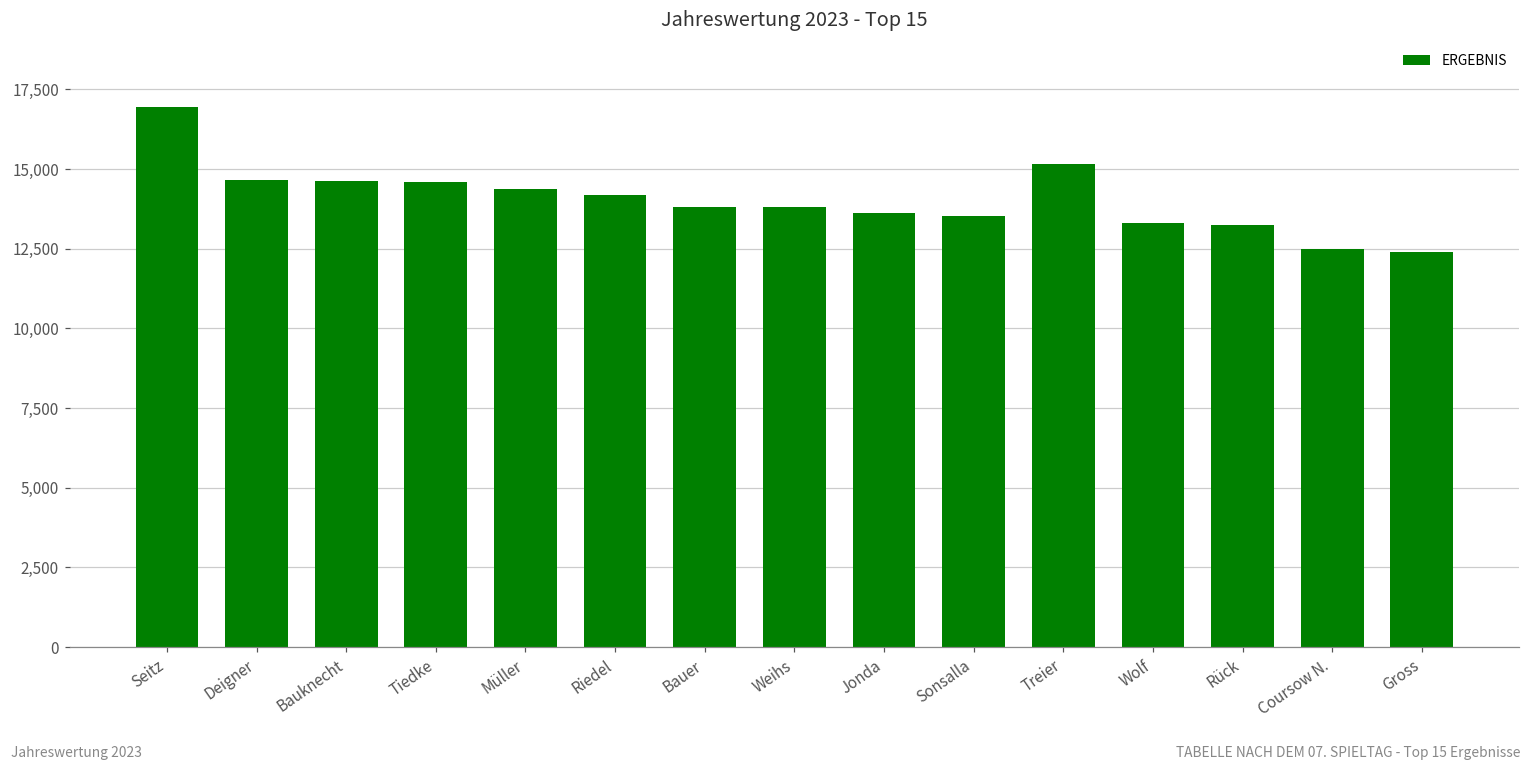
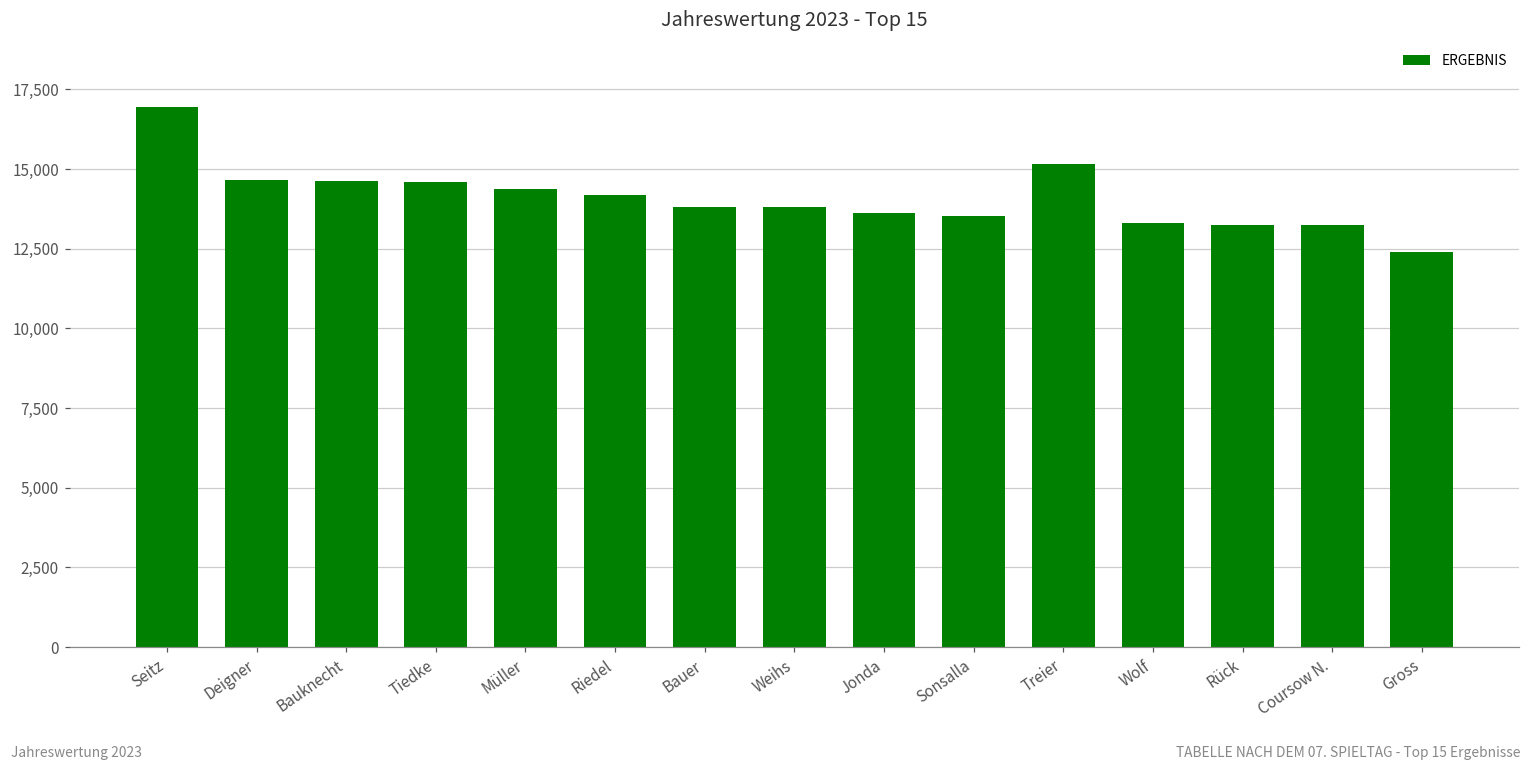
  {
    "Seitz": "16,900",
    "Deigner": "14,700",
    "Bauknecht": "14,600",
    "Tiedke": "14,600",
    "Müller": "14,400",
    "Riedel": "14,200",
    "Bauer": "13,800",
    "Weihs": "13,800",
    "Jonda": "13,600",
    "Sonsalla": "13,500",
    "Treier": "15,200",
    "Wolf": "13,300",
    "Rück": "13,300",
-   "Coursow N.": "12,500",
+   "Coursow N.": "13,300",
    "Gross": "12,400"
  }
